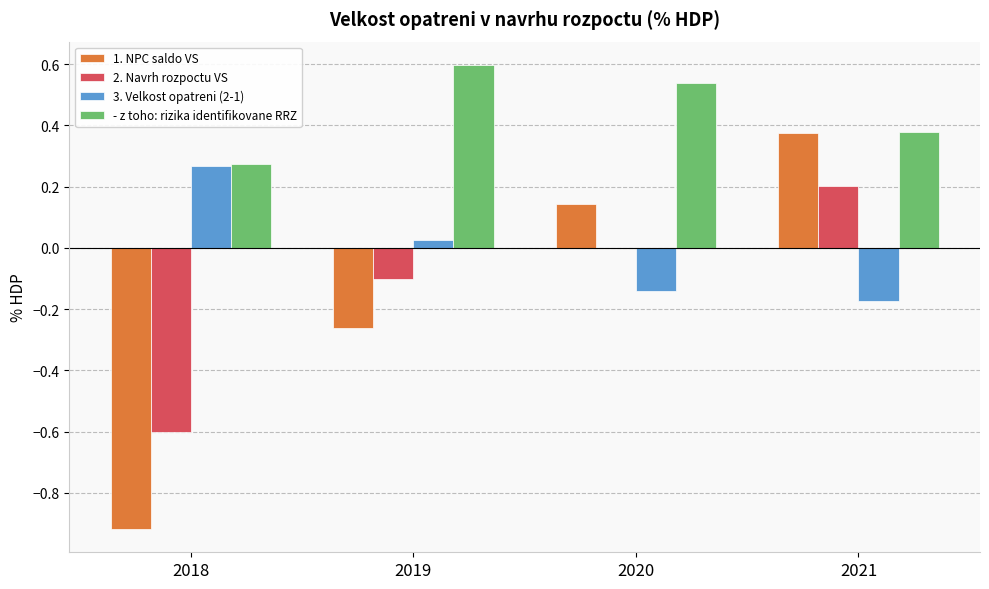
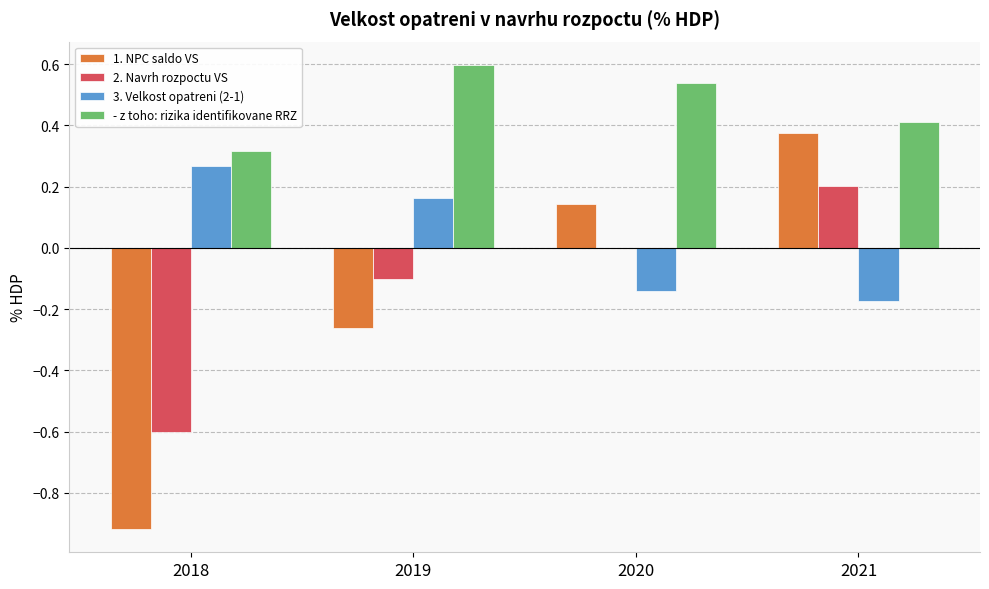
  {
    "3. Velkost opatreni (2-1)": {
      "2018": 0.27,
-     "2019": 0.02,
+     "2019": 0.16,
      "2020": -0.14,
      "2021": -0.17
    },
    "- z toho: rizika identifikovane RRZ": {
-     "2018": 0.27,
+     "2018": 0.32,
      "2019": 0.60,
      "2020": 0.54,
-     "2021": 0.38
+     "2021": 0.41
    }
  }
